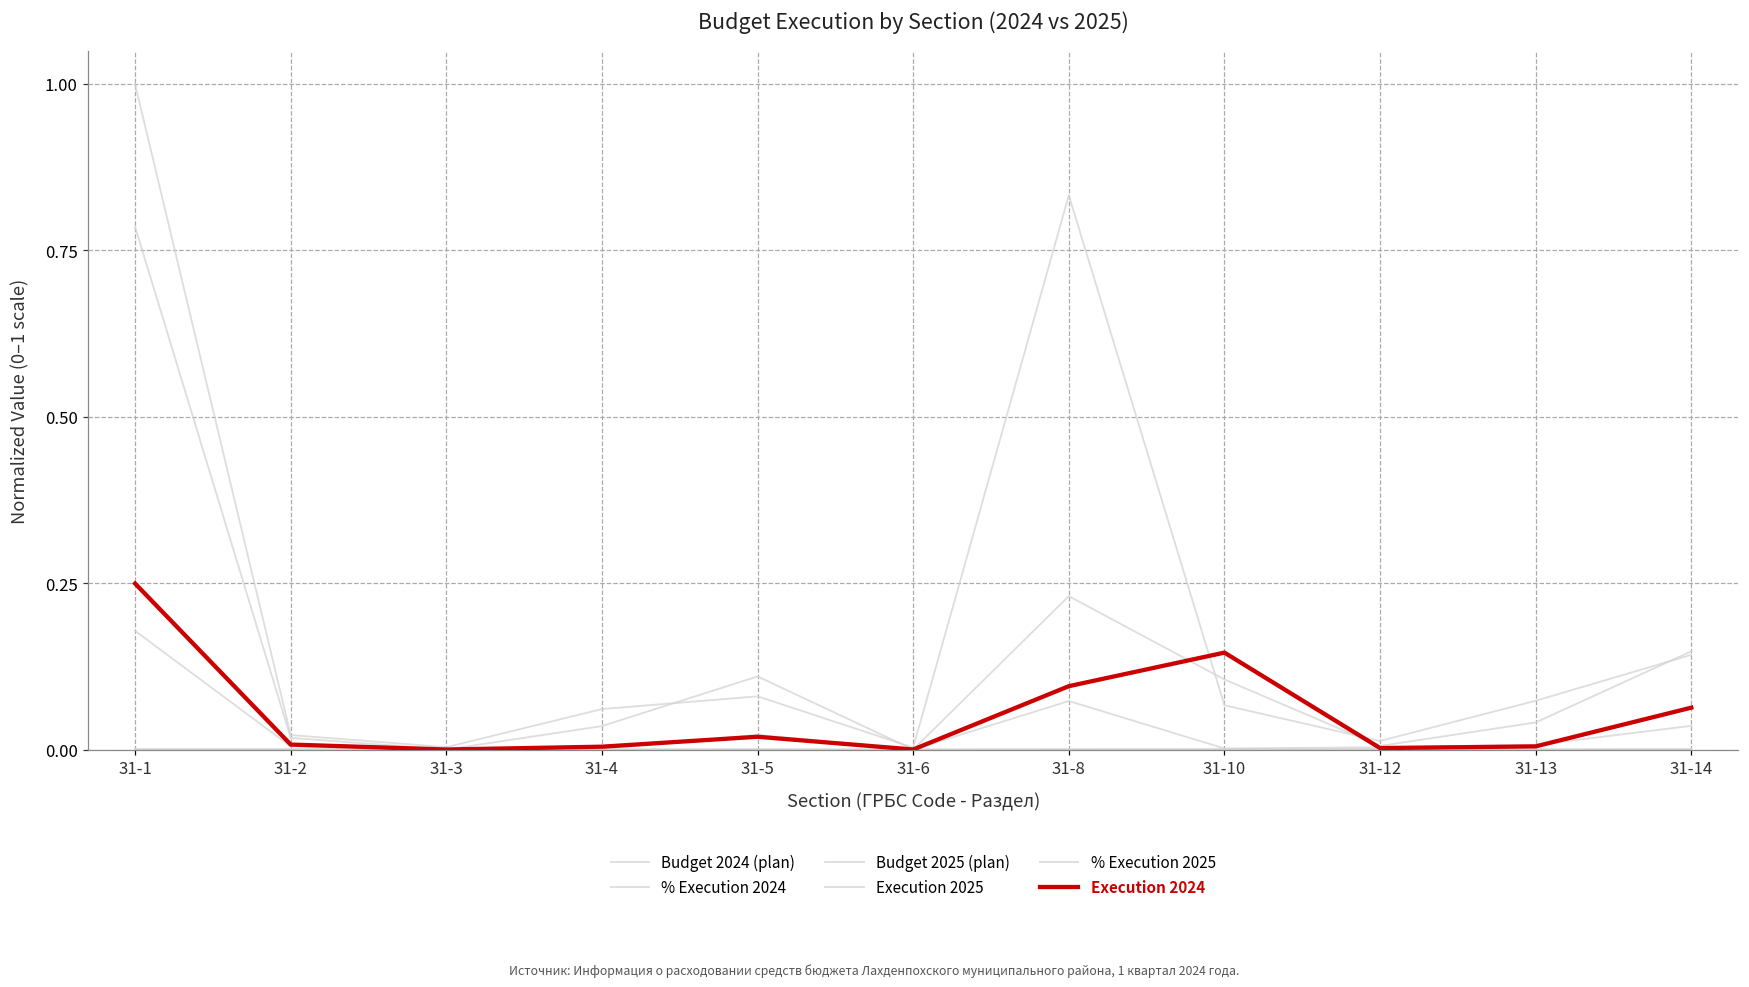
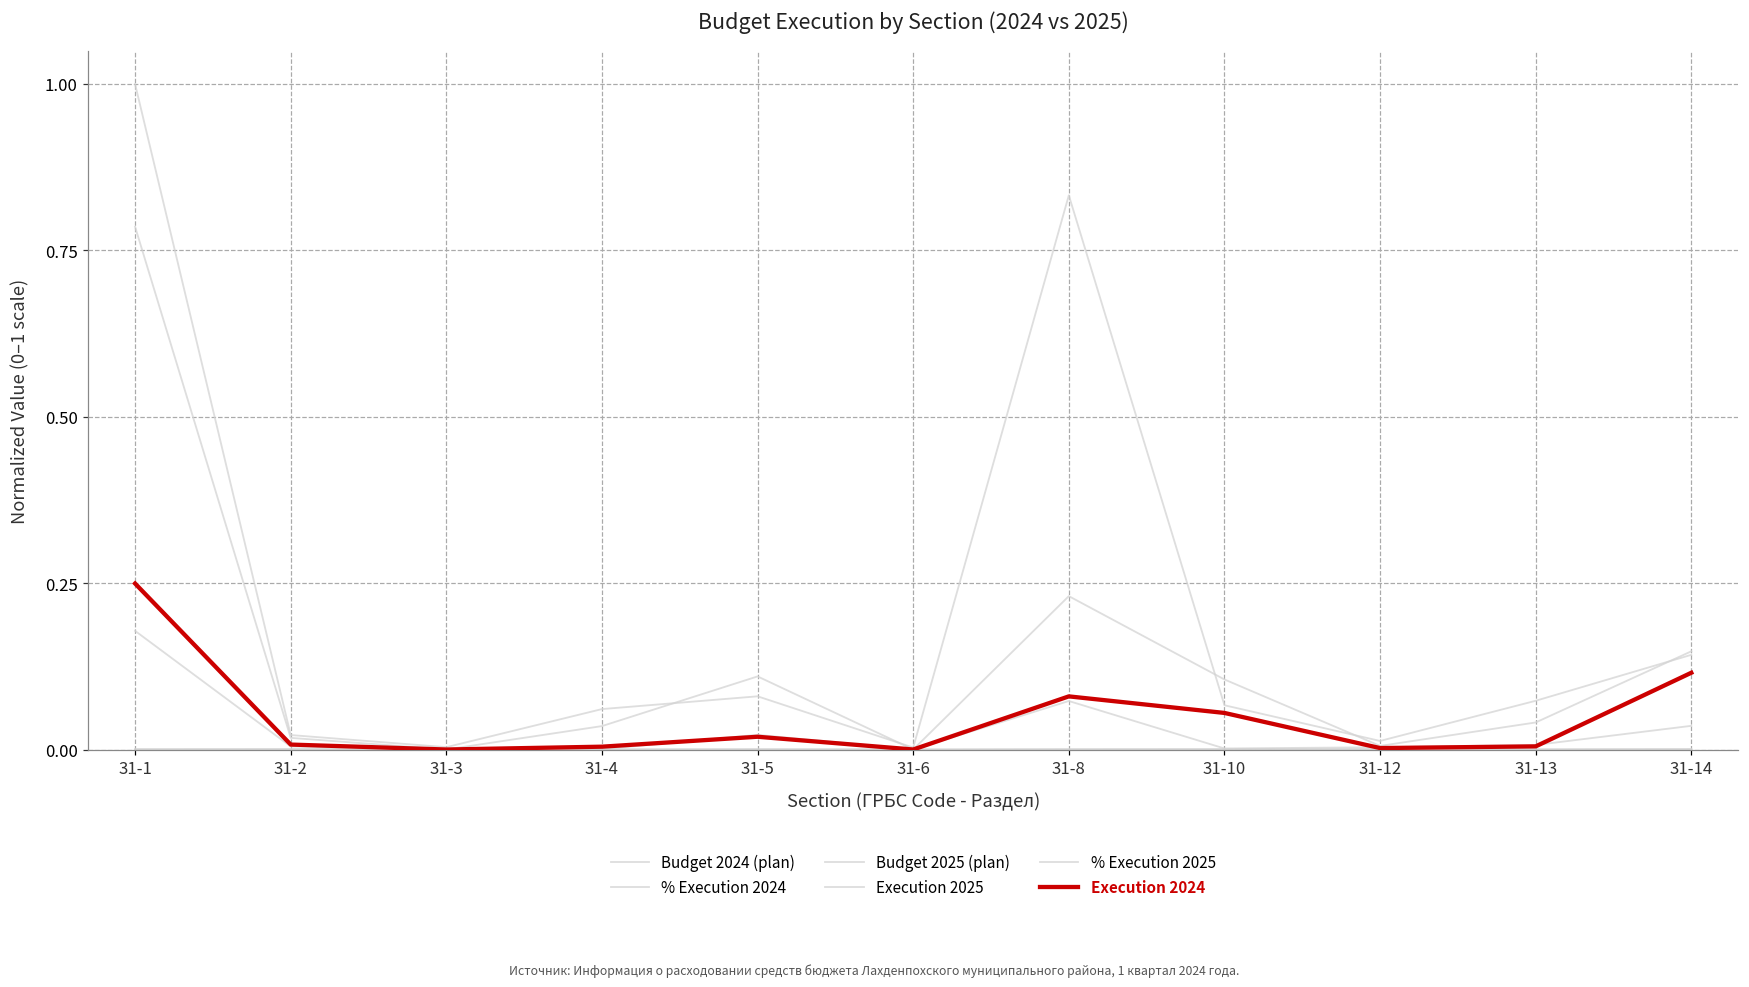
  {
    "Execution 2024": {
      "31-1": 0.25,
-     "31-8": 0.10,
-     "31-10": 0.15,
-     "31-14": 0.06
+     "31-8": 0.08,
+     "31-10": 0.05,
+     "31-14": 0.12
    }
  }
